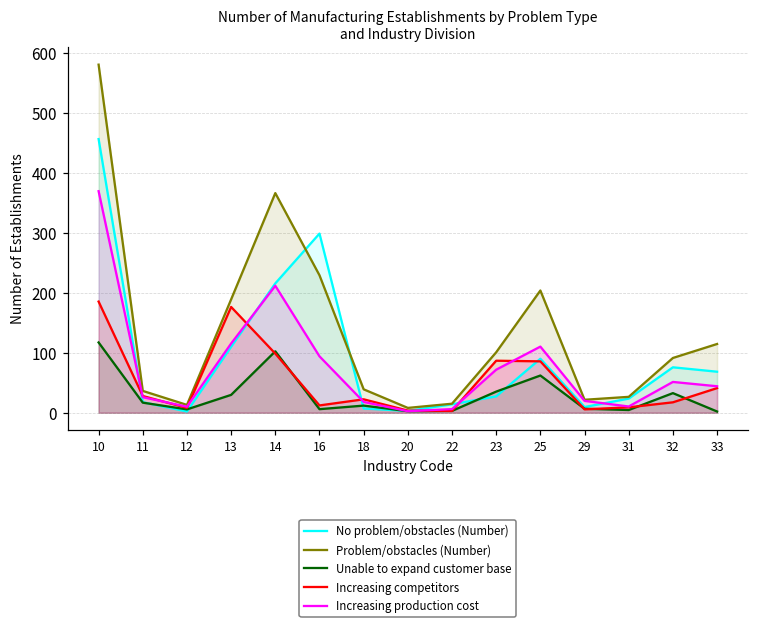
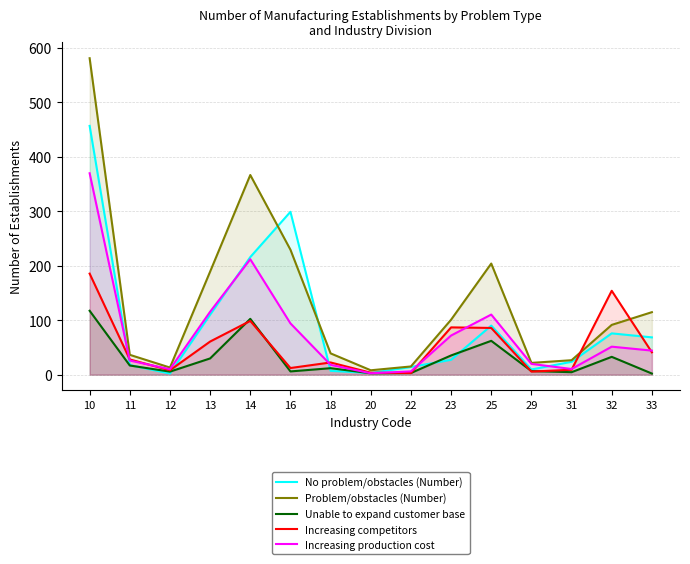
  {
    "No problem/obstacles (Number)": {
      "10": 460,
      "13": 110,
      "16": 300,
      "18": 10,
      "23": 30,
      "32": 80,
      "33": 70
    },
    "Problem/obstacles (Number)": {
      "10": 580,
      "11": 40,
      "13": 190,
      "14": 370,
      "16": 230,
      "18": 40,
      "23": 100,
      "25": 200,
      "32": 90,
      "33": 110
    },
    "Unable to expand customer base": {
      "10": 120,
      "13": 30,
      "16": 10,
      "18": 10,
      "23": 40,
      "25": 60,
      "32": 30,
      "33": 0
    },
    "Increasing competitors": {
      "10": 190,
-     "13": 180,
+     "13": 60,
      "16": 10,
      "23": 90,
-     "32": 20
+     "32": 150
    },
    "Increasing production cost": {
      "10": 370,
      "13": 120,
      "16": 90,
      "23": 70,
      "25": 110,
      "32": 50
    }
  }
